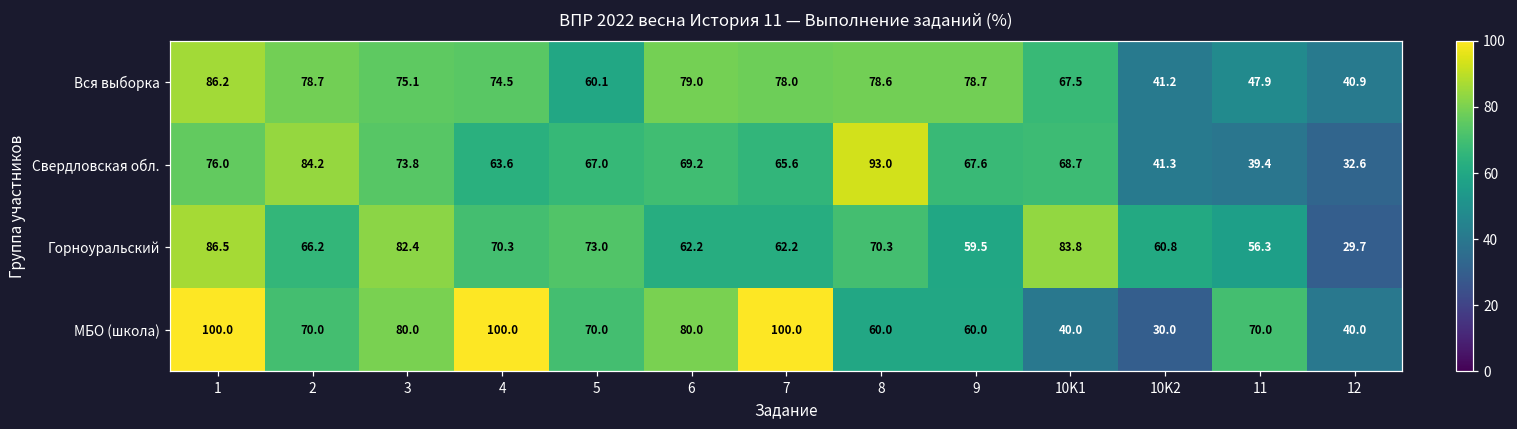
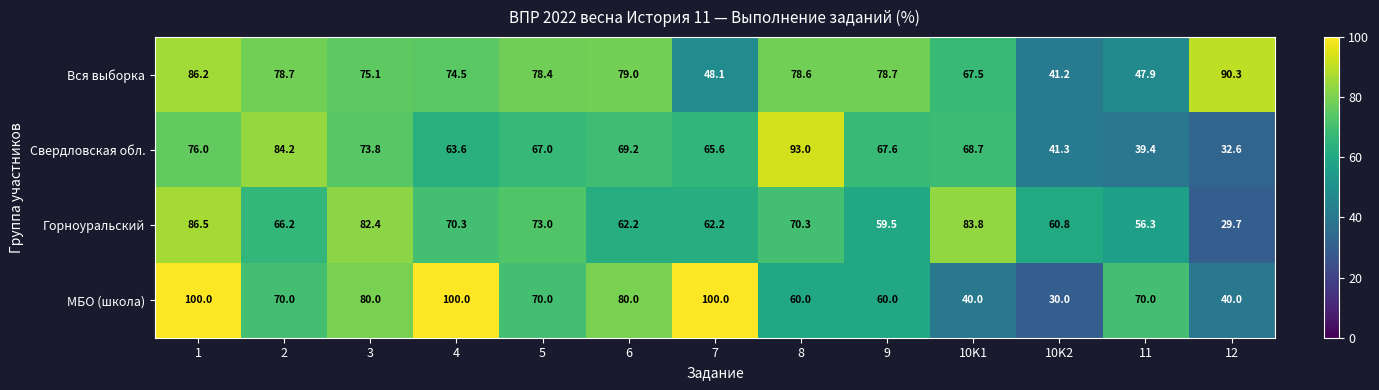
  {
    "Вся выборка": {
      "1": 86.2,
      "2": 78.7,
      "3": 75.1,
      "4": 74.5,
-     "5": 60.1,
+     "5": 78.4,
      "6": 79.0,
-     "7": 78.0,
+     "7": 48.1,
      "8": 78.6,
      "9": 78.7,
      "10K1": 67.5,
      "10K2": 41.2,
      "11": 47.9,
-     "12": 40.9
+     "12": 90.3
    },
    "Свердловская обл.": {
      "1": 76.0,
      "2": 84.2,
      "3": 73.8,
      "4": 63.6,
      "5": 67.0,
      "6": 69.2,
      "7": 65.6,
      "8": 93.0,
      "9": 67.6,
      "10K1": 68.7,
      "10K2": 41.3,
      "11": 39.4,
      "12": 32.6
    },
    "Горноуральский": {
      "1": 86.5,
      "2": 66.2,
      "3": 82.4,
      "4": 70.3,
      "5": 73.0,
      "6": 62.2,
      "7": 62.2,
      "8": 70.3,
      "9": 59.5,
      "10K1": 83.8,
      "10K2": 60.8,
      "11": 56.3,
      "12": 29.7
    },
    "МБО (школа)": {
      "1": 100.0,
      "2": 70.0,
      "3": 80.0,
      "4": 100.0,
      "5": 70.0,
      "6": 80.0,
      "7": 100.0,
      "8": 60.0,
      "9": 60.0,
      "10K1": 40.0,
      "10K2": 30.0,
      "11": 70.0,
      "12": 40.0
    }
  }
